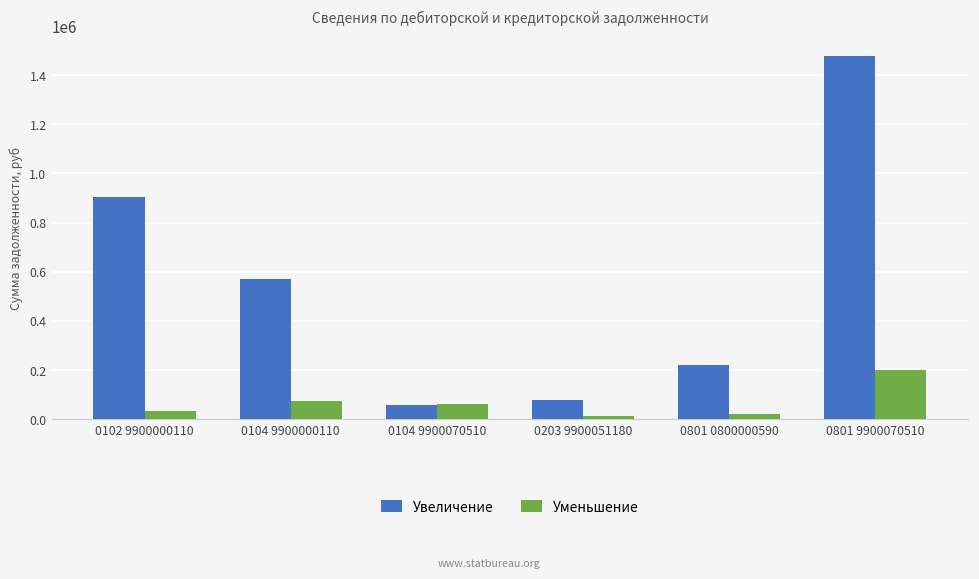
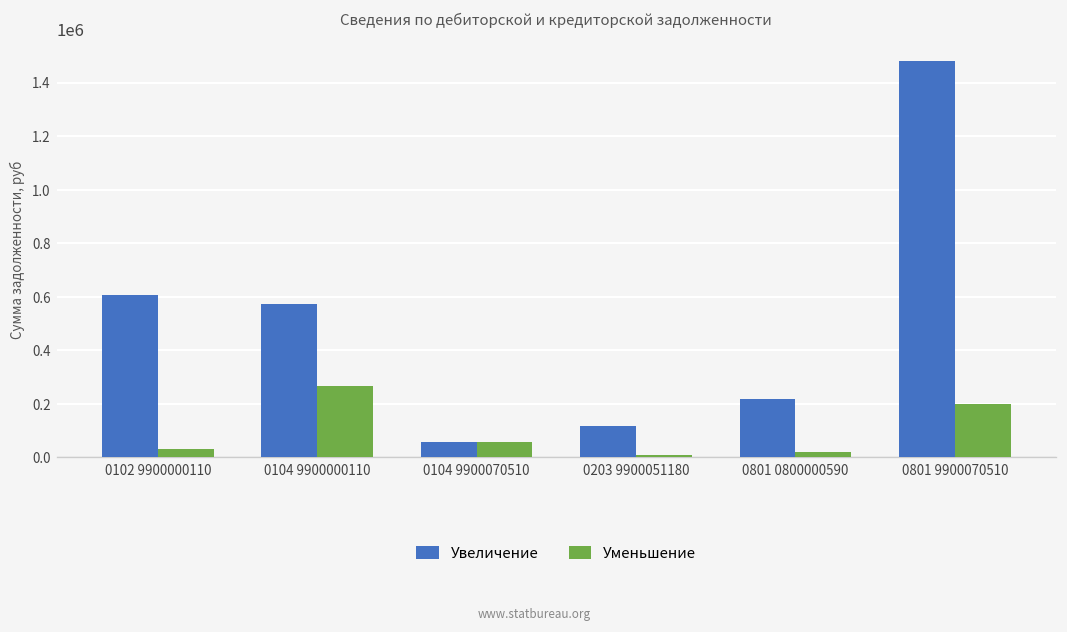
  {
    "Увеличение": {
-     "0102 9900000110": 900000,
+     "0102 9900000110": 610000,
      "0104 9900000110": 570000,
      "0104 9900070510": 60000,
-     "0203 9900051180": 80000,
+     "0203 9900051180": 120000,
      "0801 0800000590": 220000,
      "0801 9900070510": 1480000
    },
    "Уменьшение": {
      "0102 9900000110": 30000,
-     "0104 9900000110": 70000,
+     "0104 9900000110": 270000,
      "0104 9900070510": 60000,
      "0801 0800000590": 20000,
      "0801 9900070510": 200000
    }
  }
